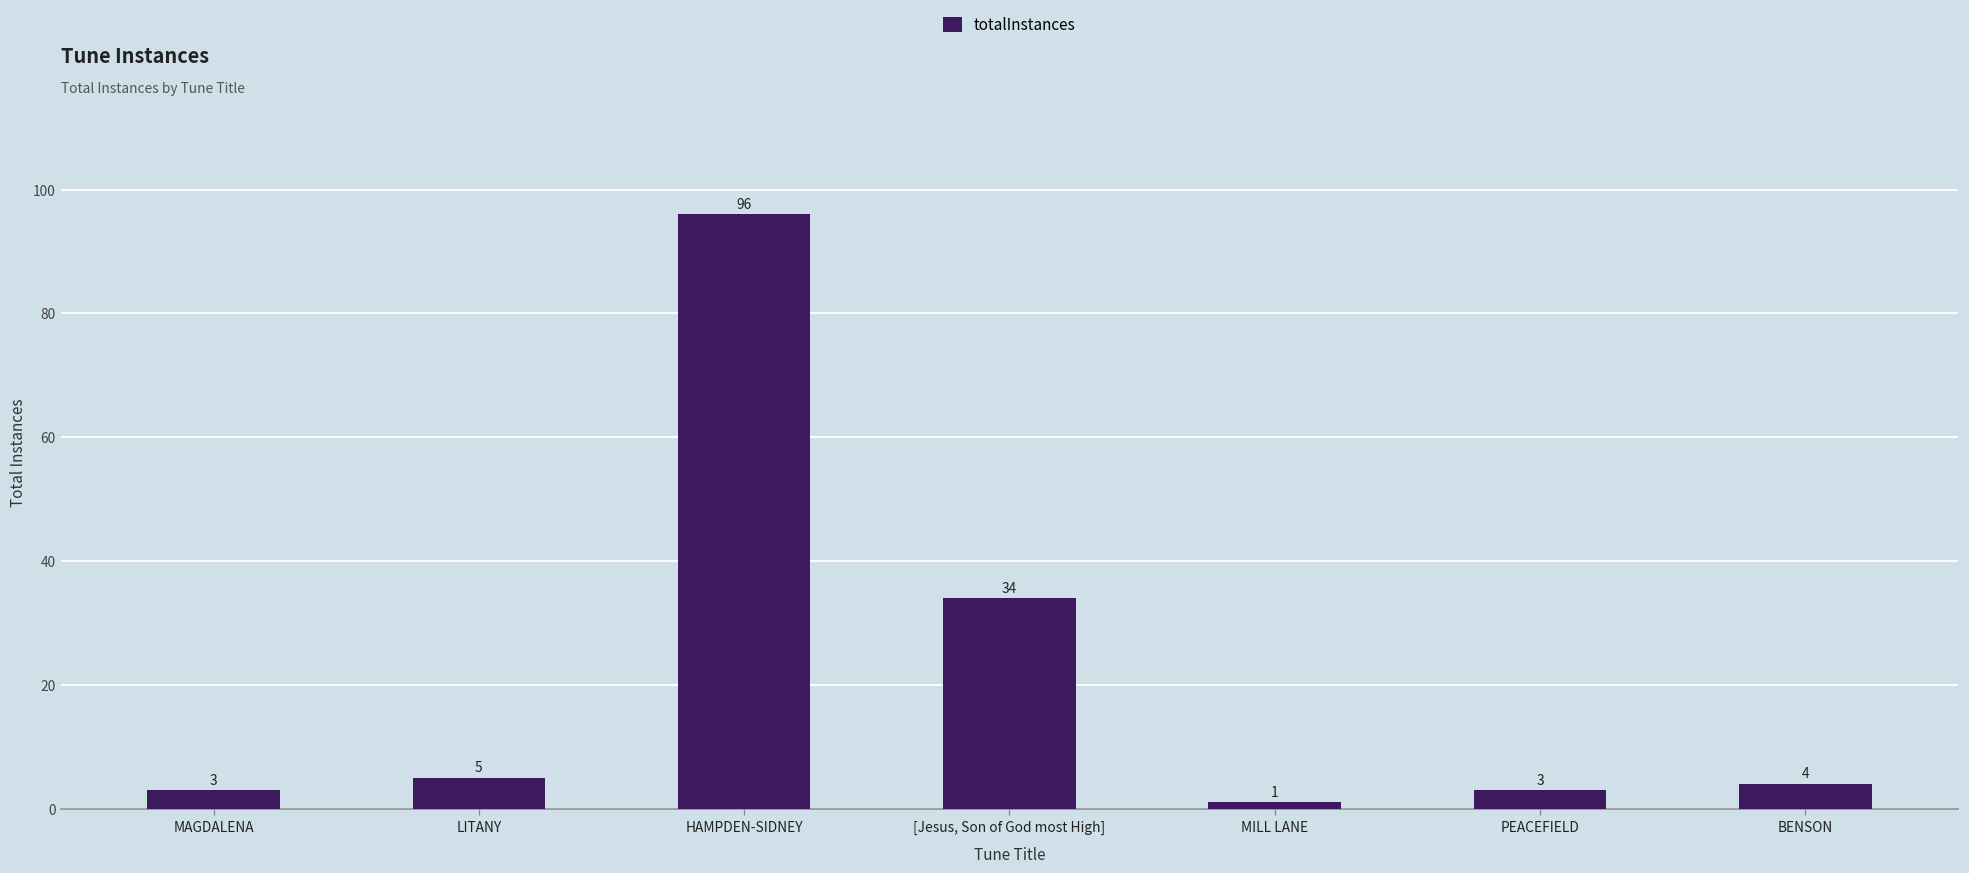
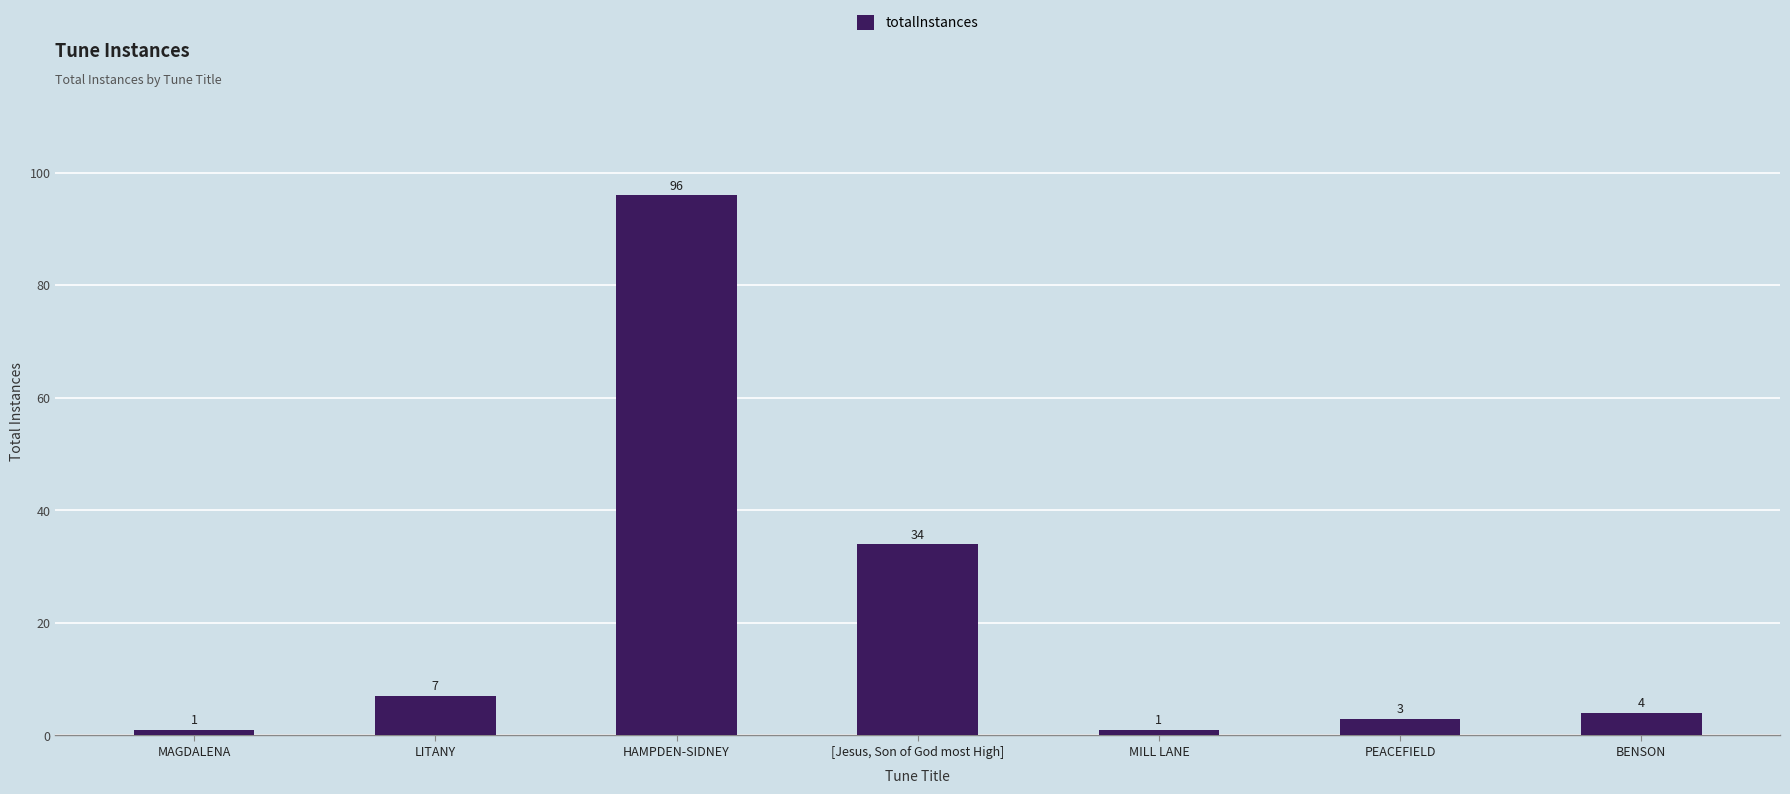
  {
-   "MAGDALENA": 3,
-   "LITANY": 5,
+   "MAGDALENA": 1,
+   "LITANY": 7,
    "HAMPDEN-SIDNEY": 96,
    "[Jesus, Son of God most High]": 34,
    "MILL LANE": 1,
    "PEACEFIELD": 3,
    "BENSON": 4
  }
